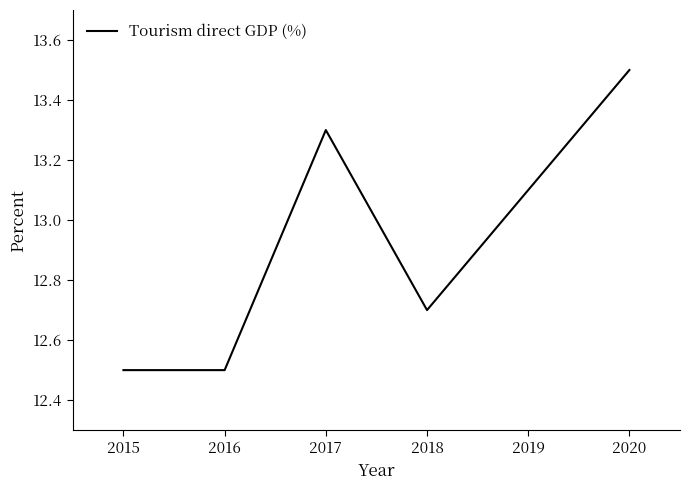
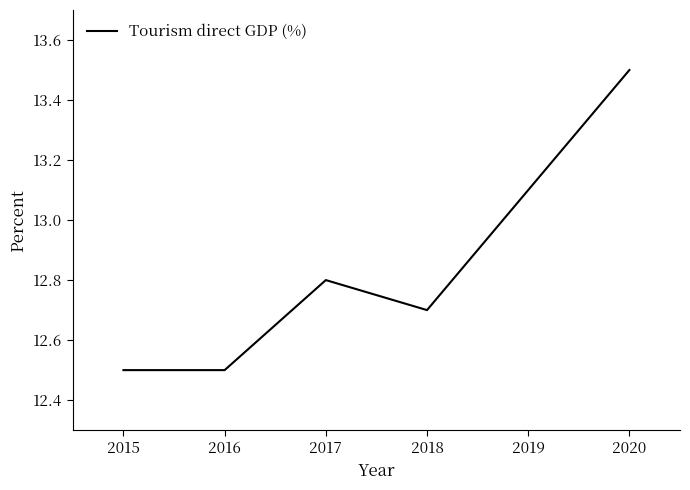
  {
    "2015": 12.5,
    "2016": 12.5,
-   "2017": 13.3,
+   "2017": 12.8,
    "2018": 12.7,
    "2019": 13.1,
    "2020": 13.5
  }
